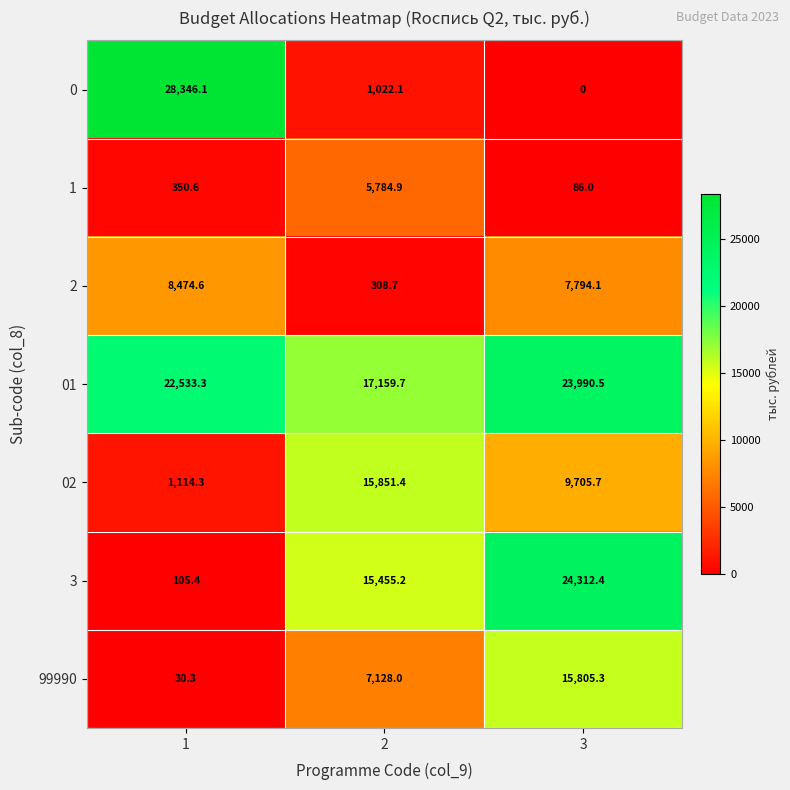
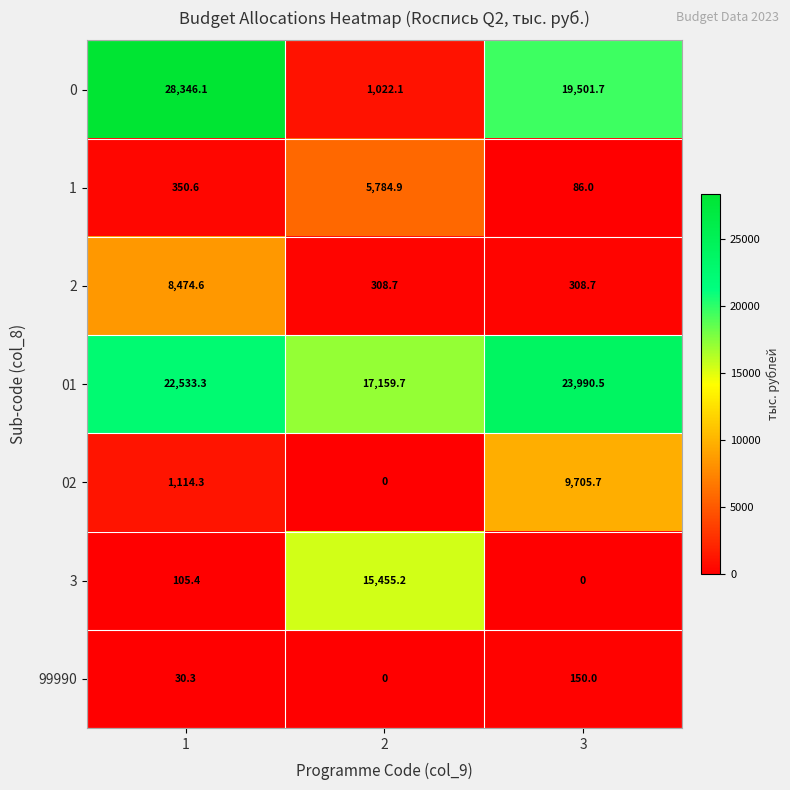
  {
    "0": {
      "1": "28,346.1",
      "2": "1,022.1",
-     "3": "0"
+     "3": "19,501.7"
    },
    "1": {
      "1": "350.6",
      "2": "5,784.9",
      "3": "86.0"
    },
    "2": {
      "1": "8,474.6",
      "2": "308.7",
-     "3": "7,794.1"
+     "3": "308.7"
    },
    "01": {
      "1": "22,533.3",
      "2": "17,159.7",
      "3": "23,990.5"
    },
    "02": {
      "1": "1,114.3",
-     "2": "15,851.4",
+     "2": "0",
      "3": "9,705.7"
    },
    "3": {
      "1": "105.4",
      "2": "15,455.2",
-     "3": "24,312.4"
+     "3": "0"
    },
    "99990": {
      "1": "30.3",
-     "2": "7,128.0",
-     "3": "15,805.3"
+     "2": "0",
+     "3": "150.0"
    }
  }
